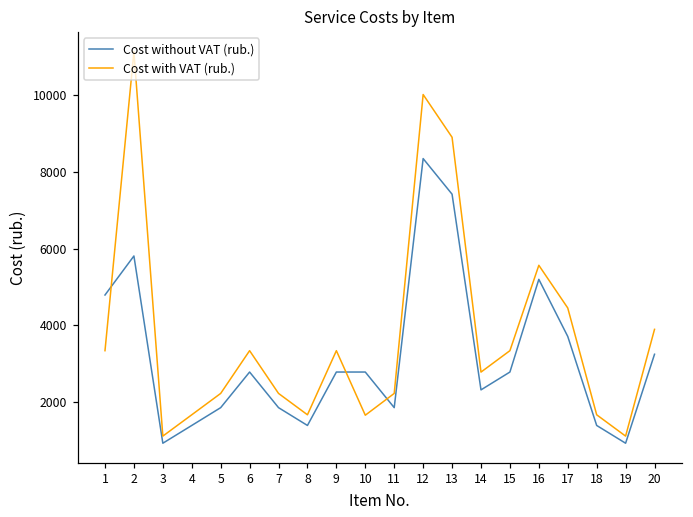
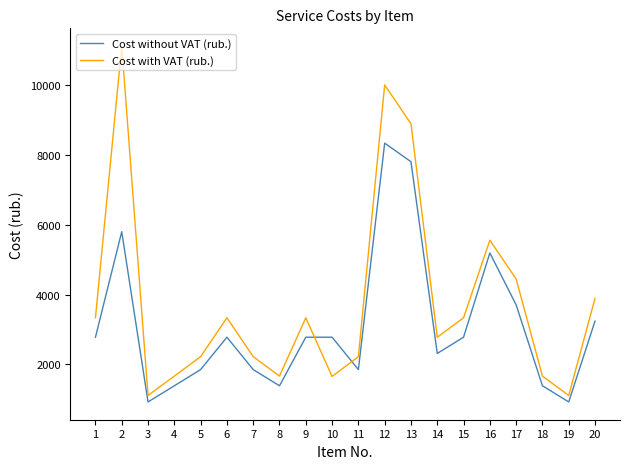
  {
    "Cost without VAT (rub.)": {
-     "1": 4800,
+     "1": 2800,
      "2": 5800,
      "3": 900,
      "4": 1400,
      "5": 1900,
      "6": 2800,
      "7": 1900,
      "8": 1400,
      "9": 2800,
      "10": 2800,
      "11": 1900,
      "12": 8300,
-     "13": 7400,
+     "13": 7800,
      "14": 2300,
      "15": 2800,
      "16": 5200,
      "17": 3700,
      "18": 1400,
      "19": 900,
      "20": 3200
    },
    "Cost with VAT (rub.)": {
      "1": 3300,
      "3": 1100,
      "4": 1700,
      "5": 2200,
      "6": 3300,
      "7": 2200,
      "8": 1700,
      "9": 3300,
      "10": 1700,
      "11": 2200,
      "12": 10000,
      "13": 8900,
      "14": 2800,
      "15": 3300,
      "16": 5600,
      "17": 4500,
      "18": 1700,
      "19": 1100,
      "20": 3900
    }
  }
